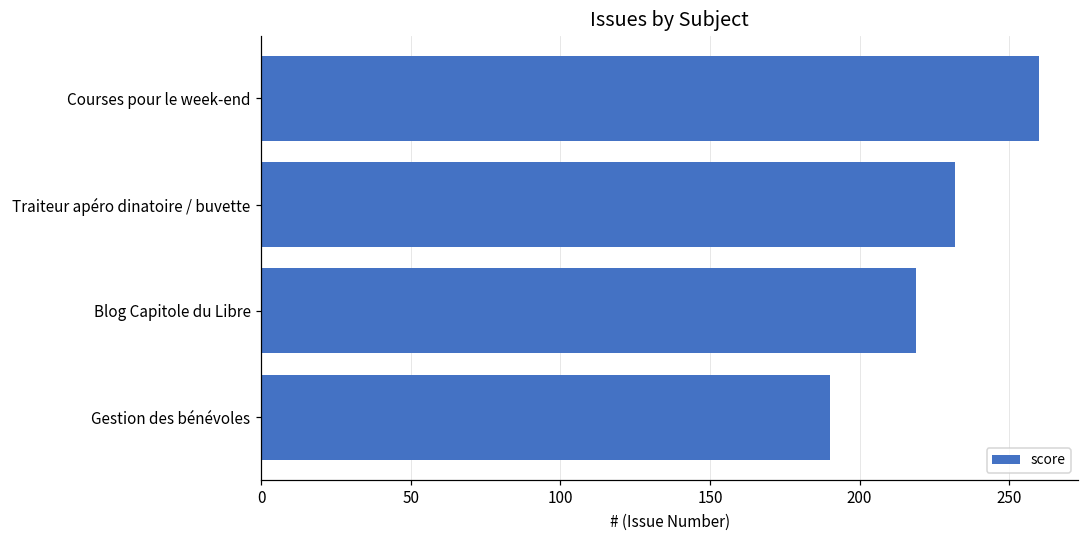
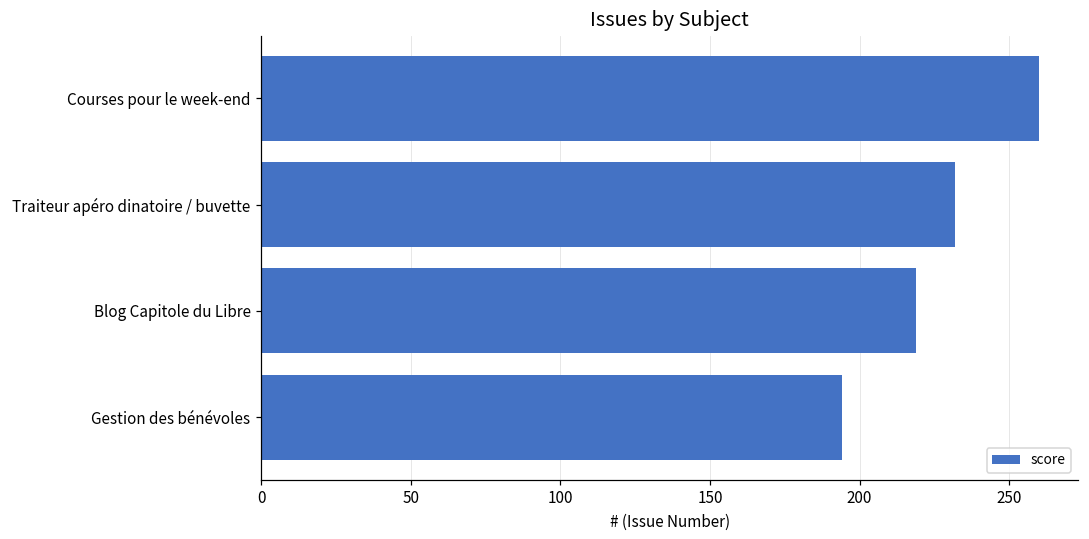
  {
    "Courses pour le week-end": 260,
    "Traiteur apéro dinatoire / buvette": 232,
    "Blog Capitole du Libre": 219,
-   "Gestion des bénévoles": 190
+   "Gestion des bénévoles": 194
  }
